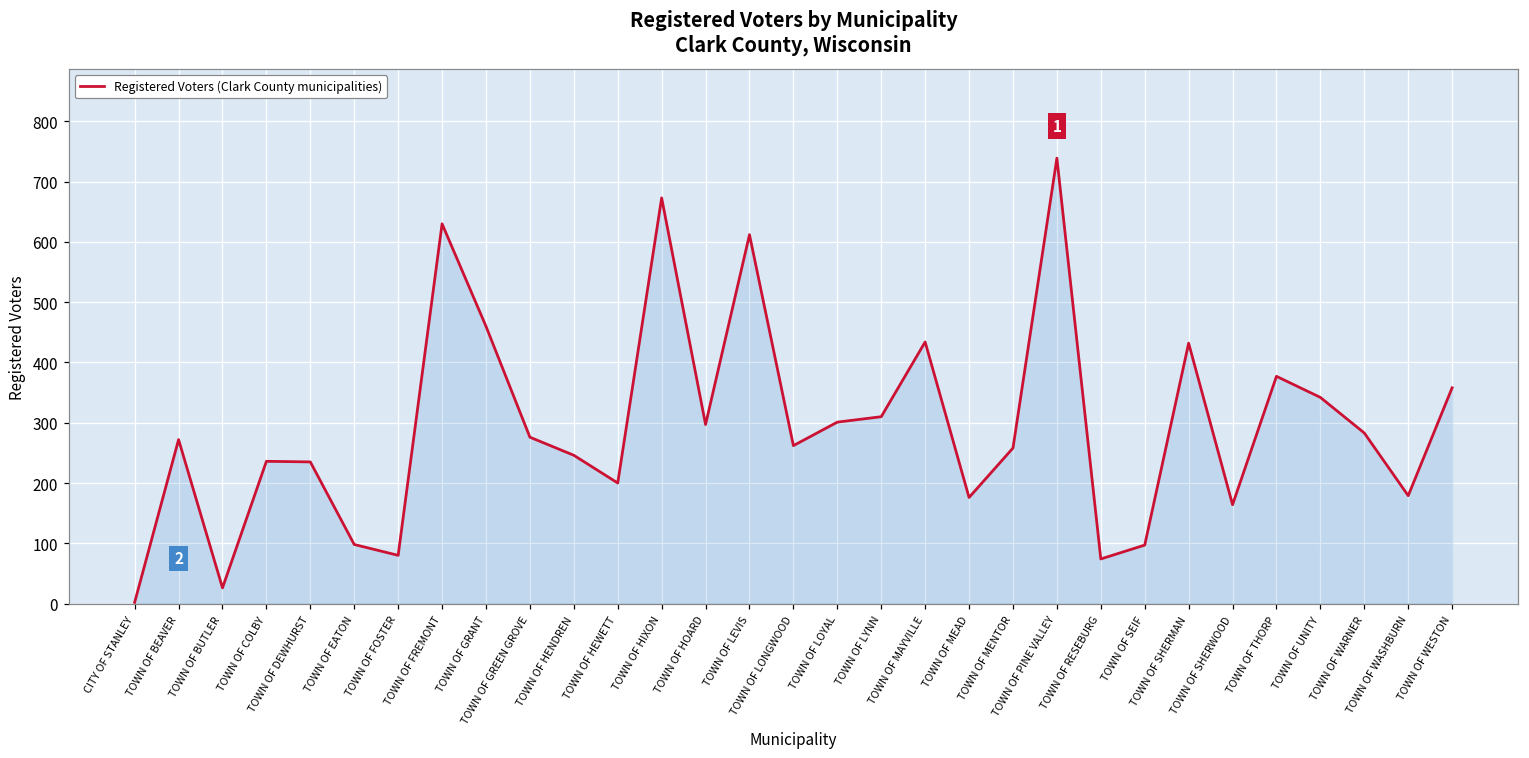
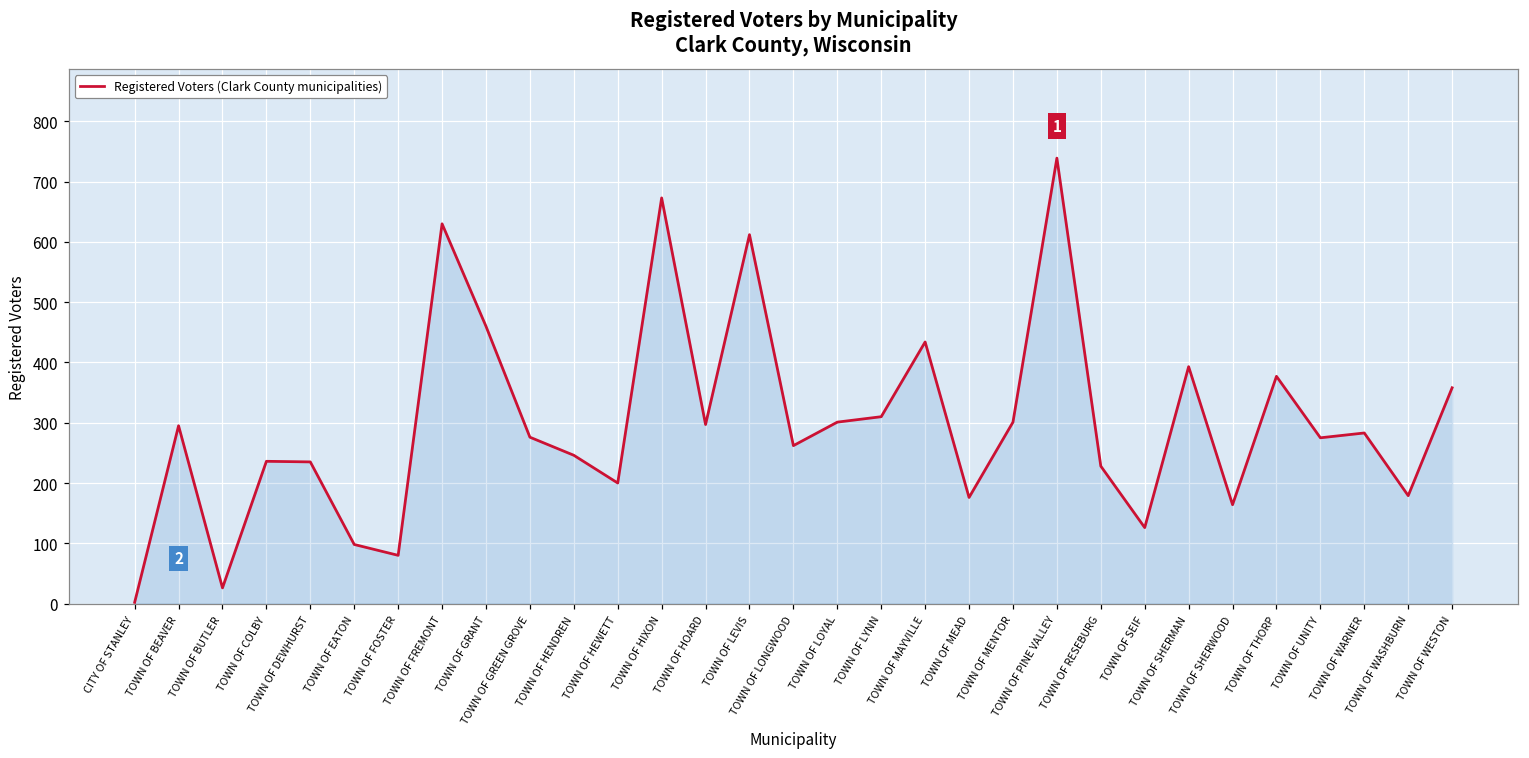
  {
    "CITY OF STANLEY": 0,
-   "TOWN OF BEAVER": 270,
+   "TOWN OF BEAVER": 300,
    "TOWN OF BUTLER": 30,
    "TOWN OF COLBY": 240,
    "TOWN OF DEWHURST": 240,
    "TOWN OF EATON": 100,
    "TOWN OF FOSTER": 80,
    "TOWN OF FREMONT": 630,
    "TOWN OF GRANT": 460,
    "TOWN OF GREEN GROVE": 280,
    "TOWN OF HENDREN": 250,
    "TOWN OF HEWETT": 200,
    "TOWN OF HIXON": 670,
    "TOWN OF HOARD": 300,
    "TOWN OF LEVIS": 610,
    "TOWN OF LONGWOOD": 260,
    "TOWN OF LOYAL": 300,
    "TOWN OF LYNN": 310,
    "TOWN OF MAYVILLE": 430,
    "TOWN OF MEAD": 180,
-   "TOWN OF MENTOR": 260,
-   "TOWN OF RESEBURG": 70,
-   "TOWN OF SEIF": 100,
-   "TOWN OF SHERMAN": 430,
+   "TOWN OF MENTOR": 300,
+   "TOWN OF RESEBURG": 230,
+   "TOWN OF SEIF": 130,
+   "TOWN OF SHERMAN": 390,
    "TOWN OF SHERWOOD": 160,
    "TOWN OF THORP": 380,
-   "TOWN OF UNITY": 340,
+   "TOWN OF UNITY": 280,
    "TOWN OF WARNER": 280,
    "TOWN OF WASHBURN": 180,
    "TOWN OF WESTON": 360
  }
